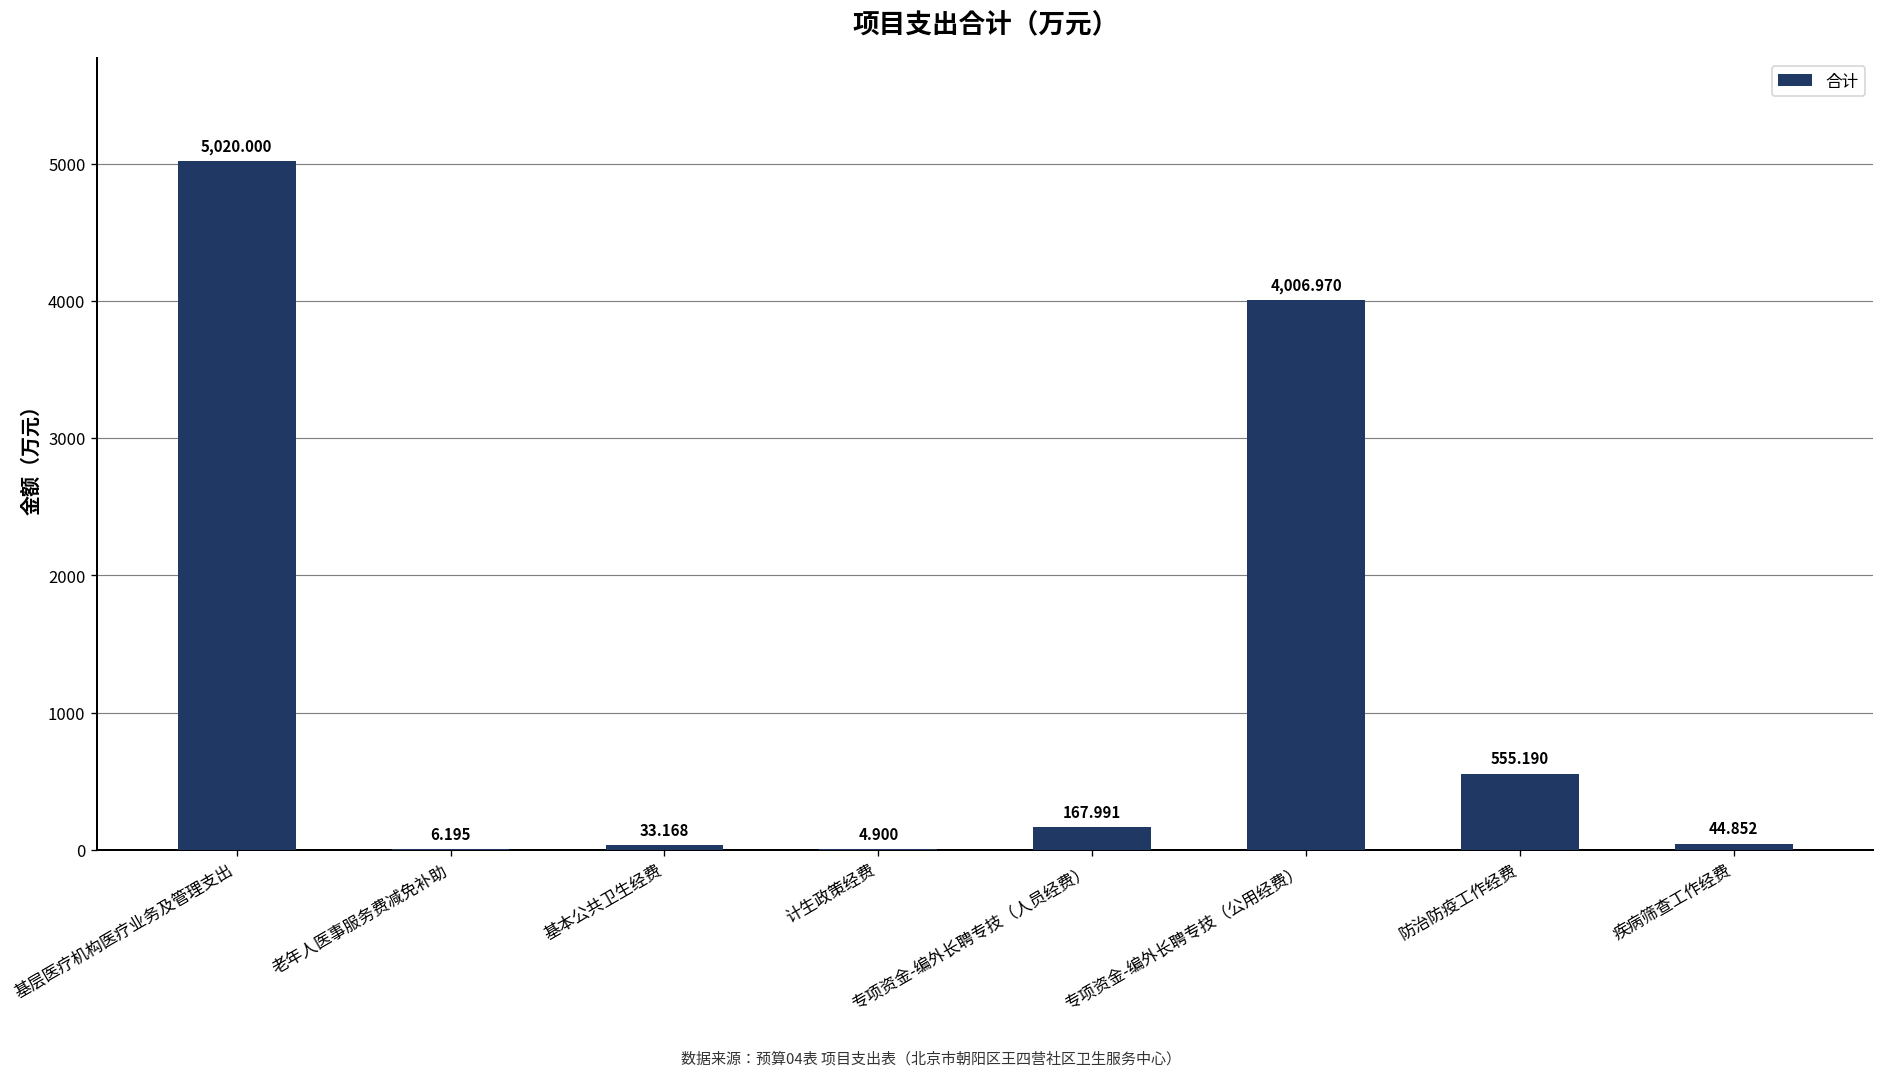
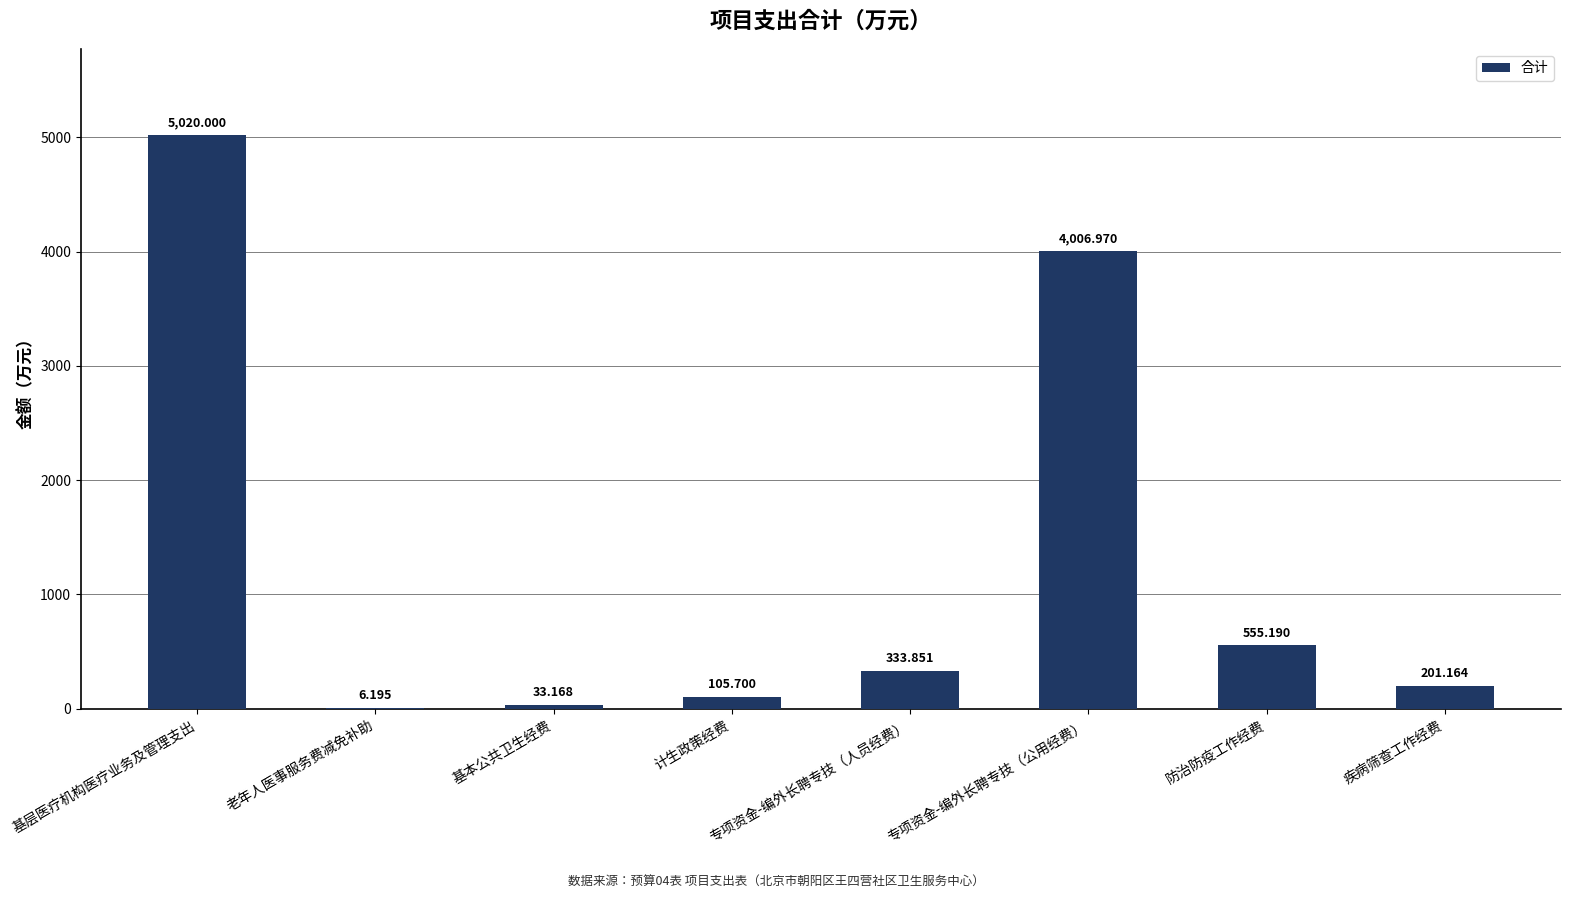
  {
    "基层医疗机构医疗业务及管理支出": "5,020.000",
    "老年人医事服务费减免补助": "6.195",
    "基本公共卫生经费": "33.168",
-   "计生政策经费": "4.900",
-   "专项资金-编外长聘专技（人员经费）": "167.991",
+   "计生政策经费": "105.700",
+   "专项资金-编外长聘专技（人员经费）": "333.851",
    "专项资金-编外长聘专技（公用经费）": "4,006.970",
    "防治防疫工作经费": "555.190",
-   "疾病筛查工作经费": "44.852"
+   "疾病筛查工作经费": "201.164"
  }
